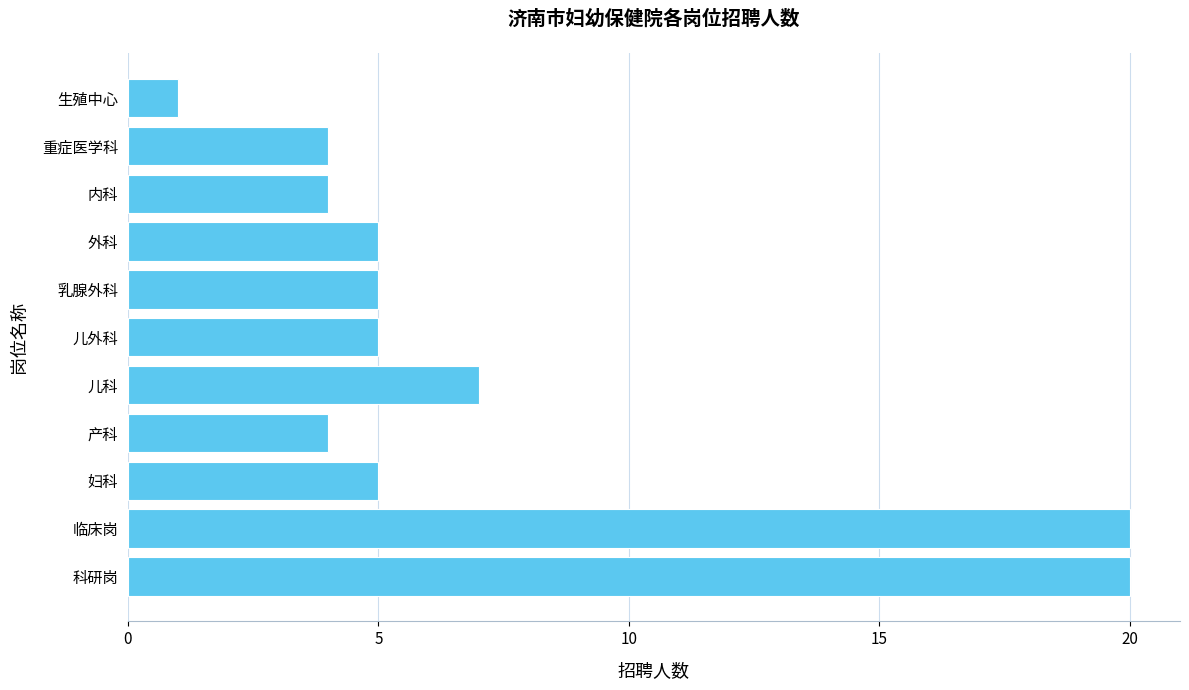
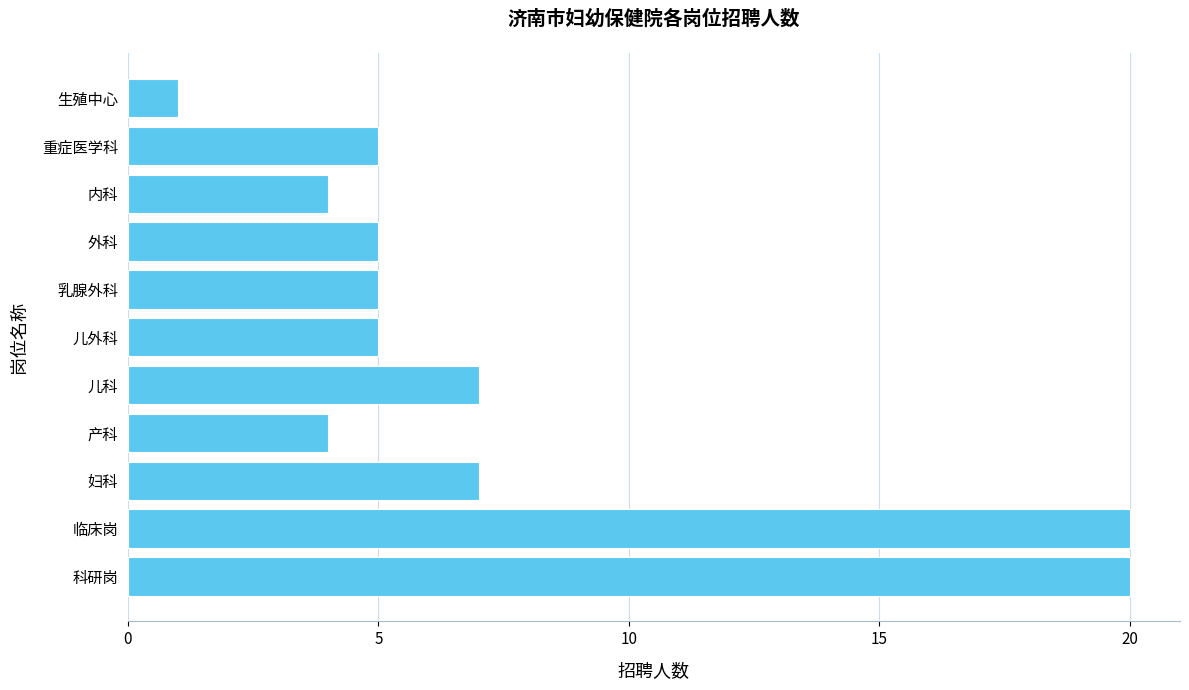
  {
    "生殖中心": 1,
-   "重症医学科": 4,
+   "重症医学科": 5,
    "内科": 4,
    "外科": 5,
    "乳腺外科": 5,
    "儿外科": 5,
    "儿科": 7,
    "产科": 4,
-   "妇科": 5,
+   "妇科": 7,
    "临床岗": 20,
    "科研岗": 20
  }
